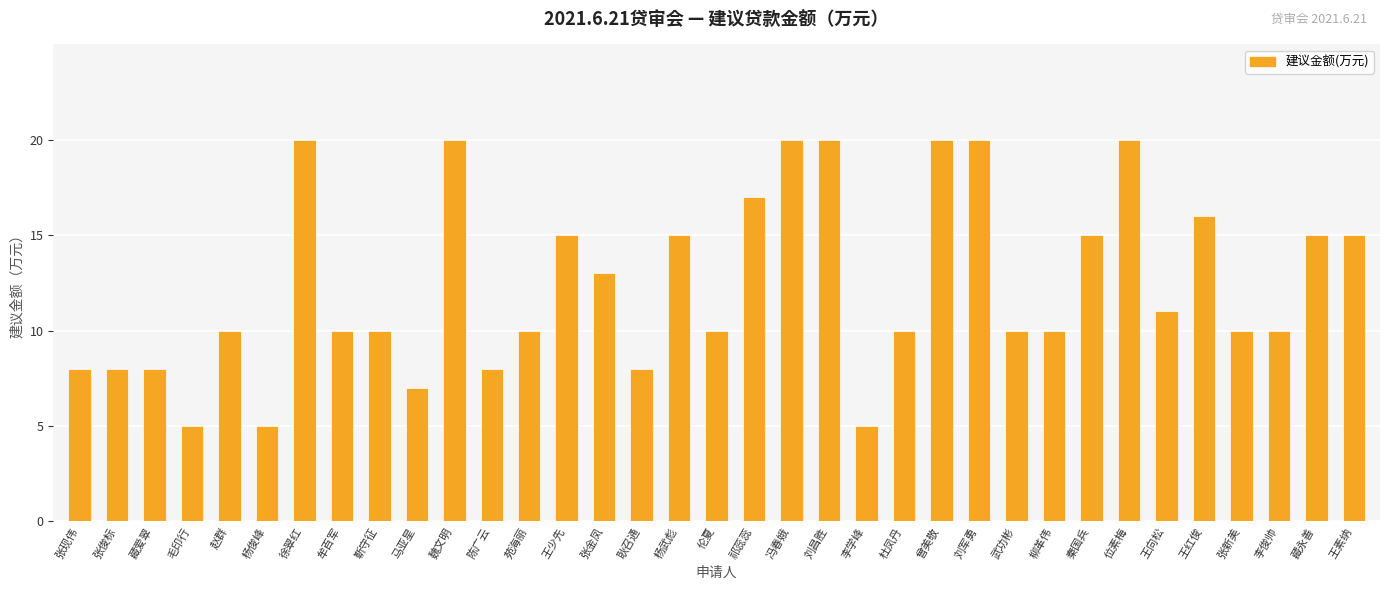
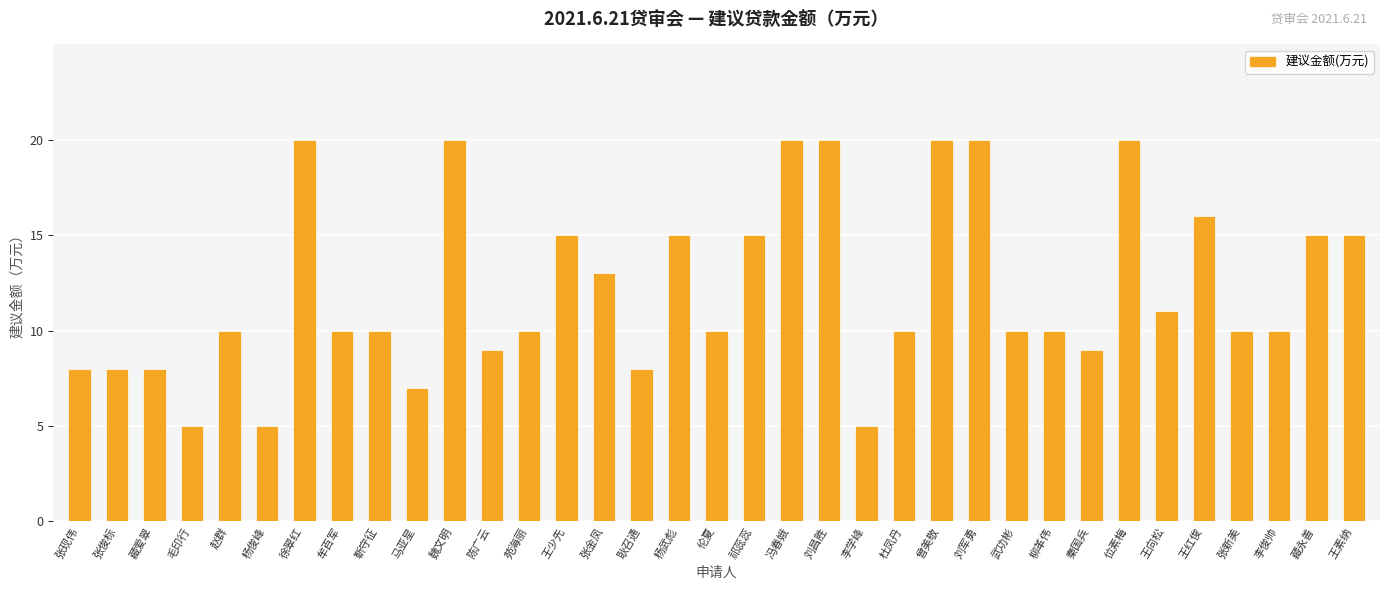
  {
    "张现伟": 8,
    "张俊标": 8,
    "藏爱翠": 8,
    "毛印行": 5,
    "赵群": 10,
    "杨俊峰": 5,
    "徐翠红": 20,
    "牟百军": 10,
    "靳守征": 10,
    "马亚星": 7,
    "魏文明": 20,
-   "陈广云": 8,
+   "陈广云": 9,
    "苑海丽": 10,
    "王少先": 15,
    "张金凤": 13,
    "耿召通": 8,
    "杨武彪": 15,
    "伦夏": 10,
-   "祁蕊蕊": 17,
+   "祁蕊蕊": 15,
    "冯春娥": 20,
    "刘昌胜": 20,
    "李学峰": 5,
    "杜凤丹": 10,
    "曾美敬": 20,
    "刘军勇": 20,
    "武功彬": 10,
    "柳革伟": 10,
-   "秦国兵": 15,
+   "秦国兵": 9,
    "位素梅": 20,
    "王向松": 11,
    "王红俊": 16,
    "张新美": 10,
    "李俊帅": 10,
    "藏永善": 15,
    "王素纳": 15
  }
